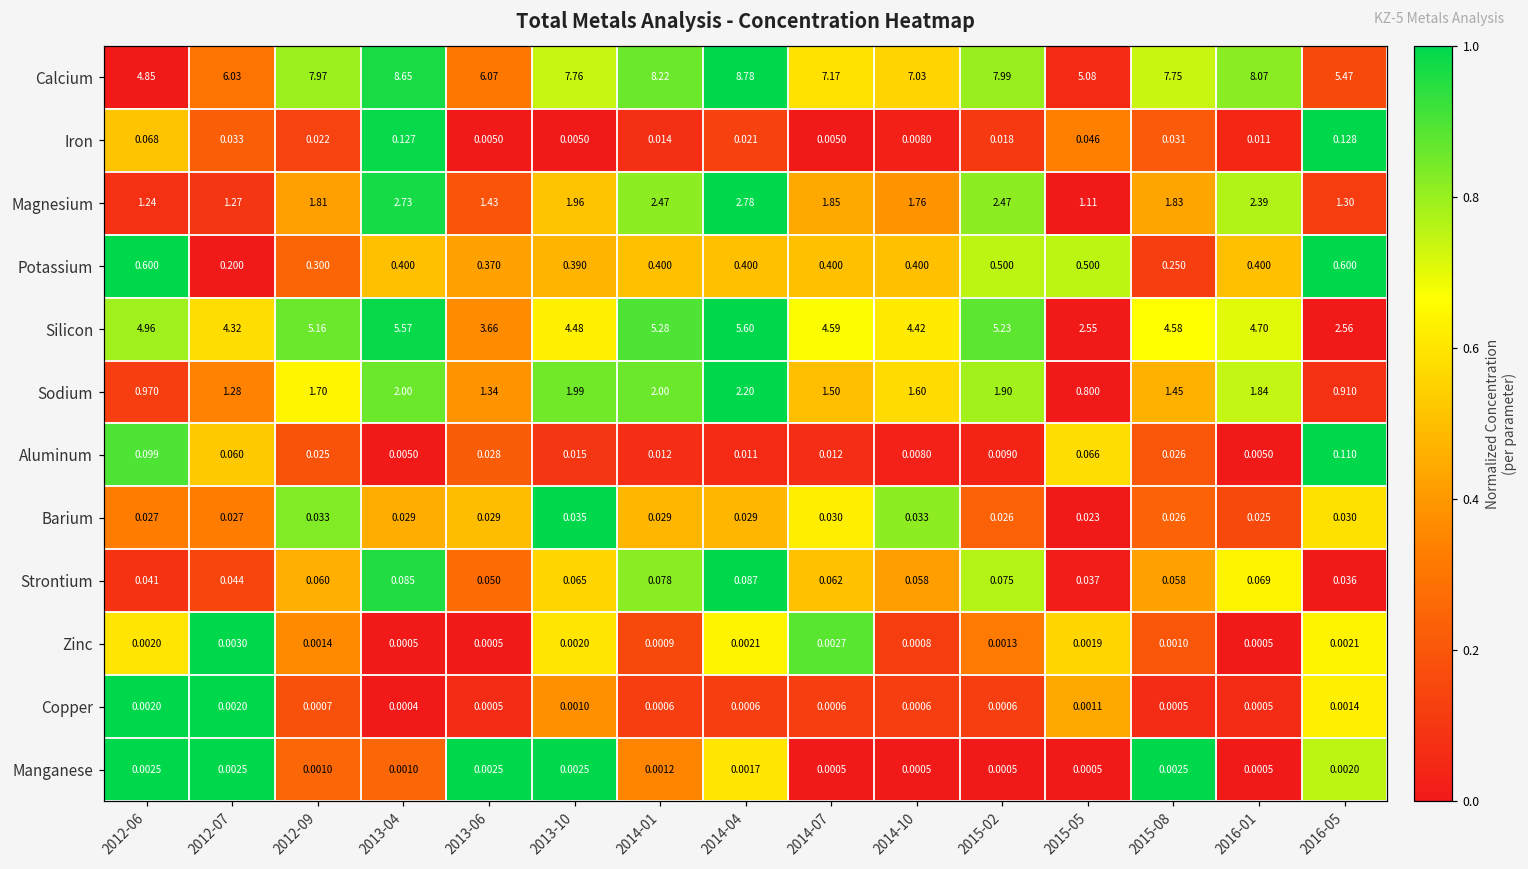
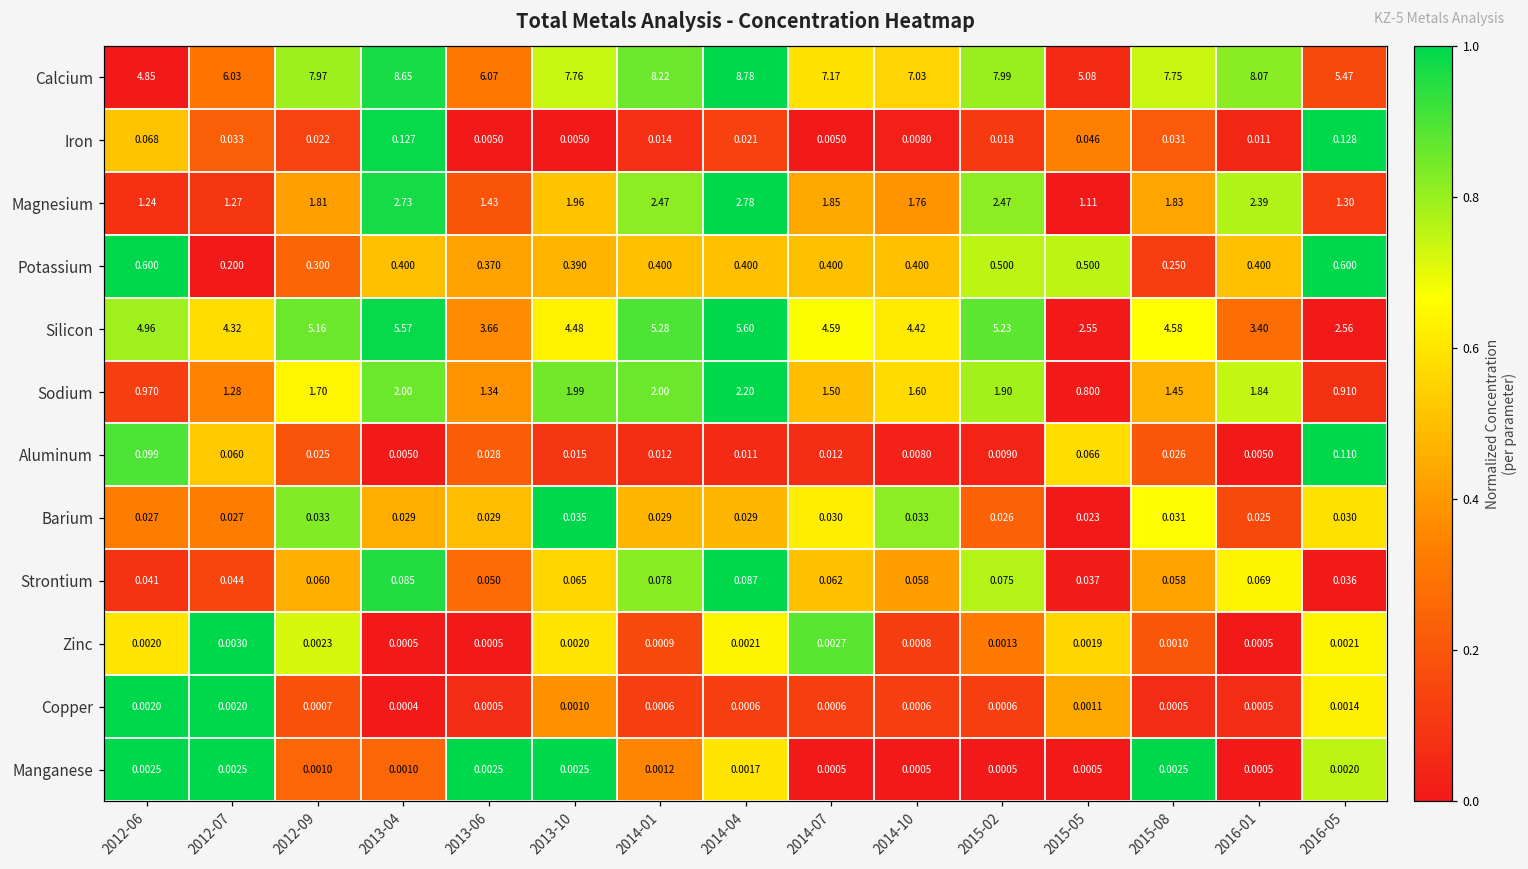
  {
    "Calcium": {
      "2012-06": 4.85,
      "2012-07": 6.03,
      "2012-09": 7.97,
      "2013-04": 8.65,
      "2013-06": 6.07,
      "2013-10": 7.76,
      "2014-01": 8.22,
      "2014-04": 8.78,
      "2014-07": 7.17,
      "2014-10": 7.03,
      "2015-02": 7.99,
      "2015-05": 5.08,
      "2015-08": 7.75,
      "2016-01": 8.07,
      "2016-05": 5.47
    },
    "Iron": {
      "2012-06": 0.068,
      "2012-07": 0.033,
      "2012-09": 0.022,
      "2013-04": 0.127,
      "2013-06": 0.0050,
      "2013-10": 0.0050,
      "2014-01": 0.014,
      "2014-04": 0.021,
      "2014-07": 0.0050,
      "2014-10": 0.0080,
      "2015-02": 0.018,
      "2015-05": 0.046,
      "2015-08": 0.031,
      "2016-01": 0.011,
      "2016-05": 0.128
    },
    "Magnesium": {
      "2012-06": 1.24,
      "2012-07": 1.27,
      "2012-09": 1.81,
      "2013-04": 2.73,
      "2013-06": 1.43,
      "2013-10": 1.96,
      "2014-01": 2.47,
      "2014-04": 2.78,
      "2014-07": 1.85,
      "2014-10": 1.76,
      "2015-02": 2.47,
      "2015-05": 1.11,
      "2015-08": 1.83,
      "2016-01": 2.39,
      "2016-05": 1.30
    },
    "Potassium": {
      "2012-06": 0.600,
      "2012-07": 0.200,
      "2012-09": 0.300,
      "2013-04": 0.400,
      "2013-06": 0.370,
      "2013-10": 0.390,
      "2014-01": 0.400,
      "2014-04": 0.400,
      "2014-07": 0.400,
      "2014-10": 0.400,
      "2015-02": 0.500,
      "2015-05": 0.500,
      "2015-08": 0.250,
      "2016-01": 0.400,
      "2016-05": 0.600
    },
    "Silicon": {
      "2012-06": 4.96,
      "2012-07": 4.32,
      "2012-09": 5.16,
      "2013-04": 5.57,
      "2013-06": 3.66,
      "2013-10": 4.48,
      "2014-01": 5.28,
      "2014-04": 5.60,
      "2014-07": 4.59,
      "2014-10": 4.42,
      "2015-02": 5.23,
      "2015-05": 2.55,
      "2015-08": 4.58,
-     "2016-01": 4.70,
+     "2016-01": 3.40,
      "2016-05": 2.56
    },
    "Sodium": {
      "2012-06": 0.970,
      "2012-07": 1.28,
      "2012-09": 1.70,
      "2013-04": 2.00,
      "2013-06": 1.34,
      "2013-10": 1.99,
      "2014-01": 2.00,
      "2014-04": 2.20,
      "2014-07": 1.50,
      "2014-10": 1.60,
      "2015-02": 1.90,
      "2015-05": 0.800,
      "2015-08": 1.45,
      "2016-01": 1.84,
      "2016-05": 0.910
    },
    "Aluminum": {
      "2012-06": 0.099,
      "2012-07": 0.060,
      "2012-09": 0.025,
      "2013-04": 0.0050,
      "2013-06": 0.028,
      "2013-10": 0.015,
      "2014-01": 0.012,
      "2014-04": 0.011,
      "2014-07": 0.012,
      "2014-10": 0.0080,
      "2015-02": 0.0090,
      "2015-05": 0.066,
      "2015-08": 0.026,
      "2016-01": 0.0050,
      "2016-05": 0.110
    },
    "Barium": {
      "2012-06": 0.027,
      "2012-07": 0.027,
      "2012-09": 0.033,
      "2013-04": 0.029,
      "2013-06": 0.029,
      "2013-10": 0.035,
      "2014-01": 0.029,
      "2014-04": 0.029,
      "2014-07": 0.030,
      "2014-10": 0.033,
      "2015-02": 0.026,
      "2015-05": 0.023,
-     "2015-08": 0.026,
+     "2015-08": 0.031,
      "2016-01": 0.025,
      "2016-05": 0.030
    },
    "Strontium": {
      "2012-06": 0.041,
      "2012-07": 0.044,
      "2012-09": 0.060,
      "2013-04": 0.085,
      "2013-06": 0.050,
      "2013-10": 0.065,
      "2014-01": 0.078,
      "2014-04": 0.087,
      "2014-07": 0.062,
      "2014-10": 0.058,
      "2015-02": 0.075,
      "2015-05": 0.037,
      "2015-08": 0.058,
      "2016-01": 0.069,
      "2016-05": 0.036
    },
    "Zinc": {
      "2012-06": 0.0020,
      "2012-07": 0.0030,
-     "2012-09": 0.0014,
+     "2012-09": 0.0023,
      "2013-04": 0.0005,
      "2013-06": 0.0005,
      "2013-10": 0.0020,
      "2014-01": 0.0009,
      "2014-04": 0.0021,
      "2014-07": 0.0027,
      "2014-10": 0.0008,
      "2015-02": 0.0013,
      "2015-05": 0.0019,
      "2015-08": 0.0010,
      "2016-01": 0.0005,
      "2016-05": 0.0021
    },
    "Copper": {
      "2012-06": 0.0020,
      "2012-07": 0.0020,
      "2012-09": 0.0007,
      "2013-04": 0.0004,
      "2013-06": 0.0005,
      "2013-10": 0.0010,
      "2014-01": 0.0006,
      "2014-04": 0.0006,
      "2014-07": 0.0006,
      "2014-10": 0.0006,
      "2015-02": 0.0006,
      "2015-05": 0.0011,
      "2015-08": 0.0005,
      "2016-01": 0.0005,
      "2016-05": 0.0014
    },
    "Manganese": {
      "2012-06": 0.0025,
      "2012-07": 0.0025,
      "2012-09": 0.0010,
      "2013-04": 0.0010,
      "2013-06": 0.0025,
      "2013-10": 0.0025,
      "2014-01": 0.0012,
      "2014-04": 0.0017,
      "2014-07": 0.0005,
      "2014-10": 0.0005,
      "2015-02": 0.0005,
      "2015-05": 0.0005,
      "2015-08": 0.0025,
      "2016-01": 0.0005,
      "2016-05": 0.0020
    }
  }
